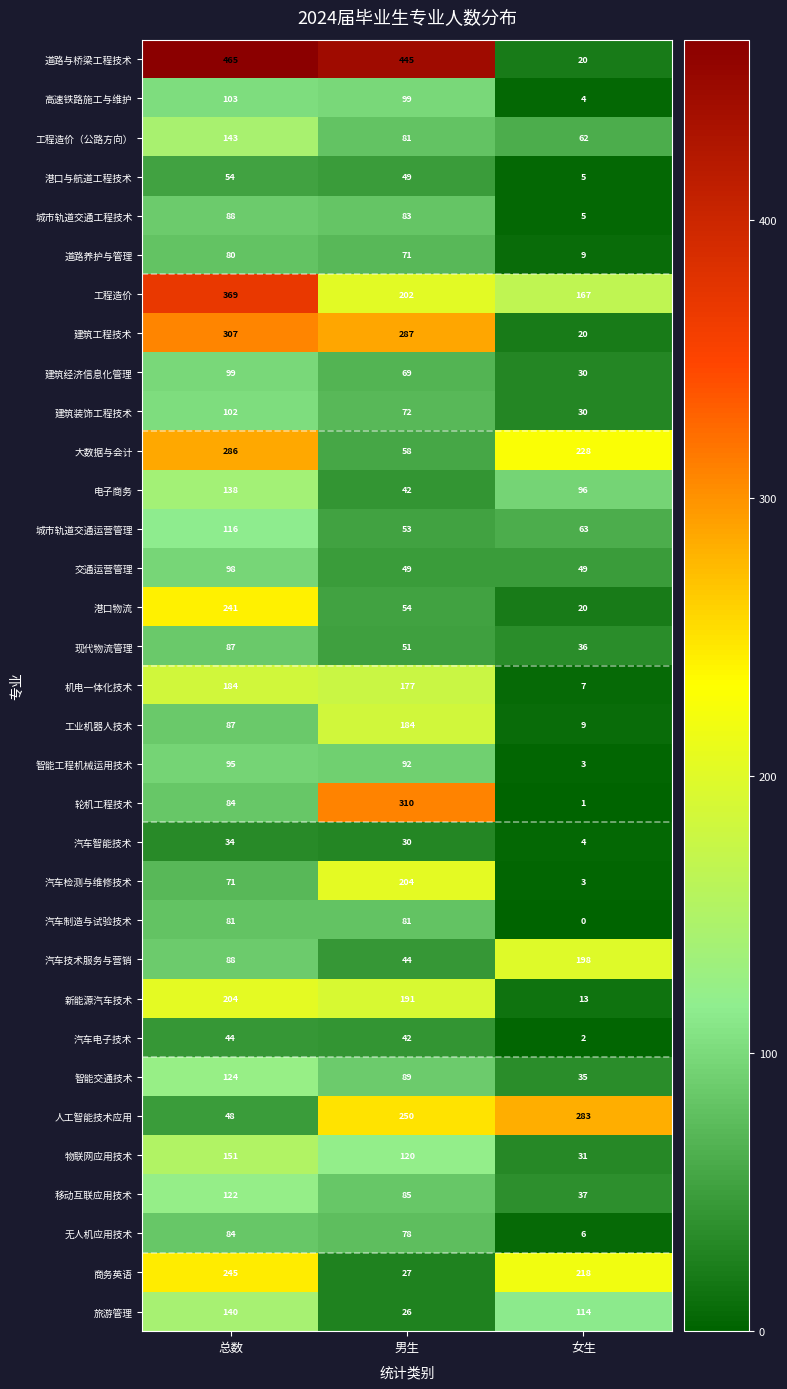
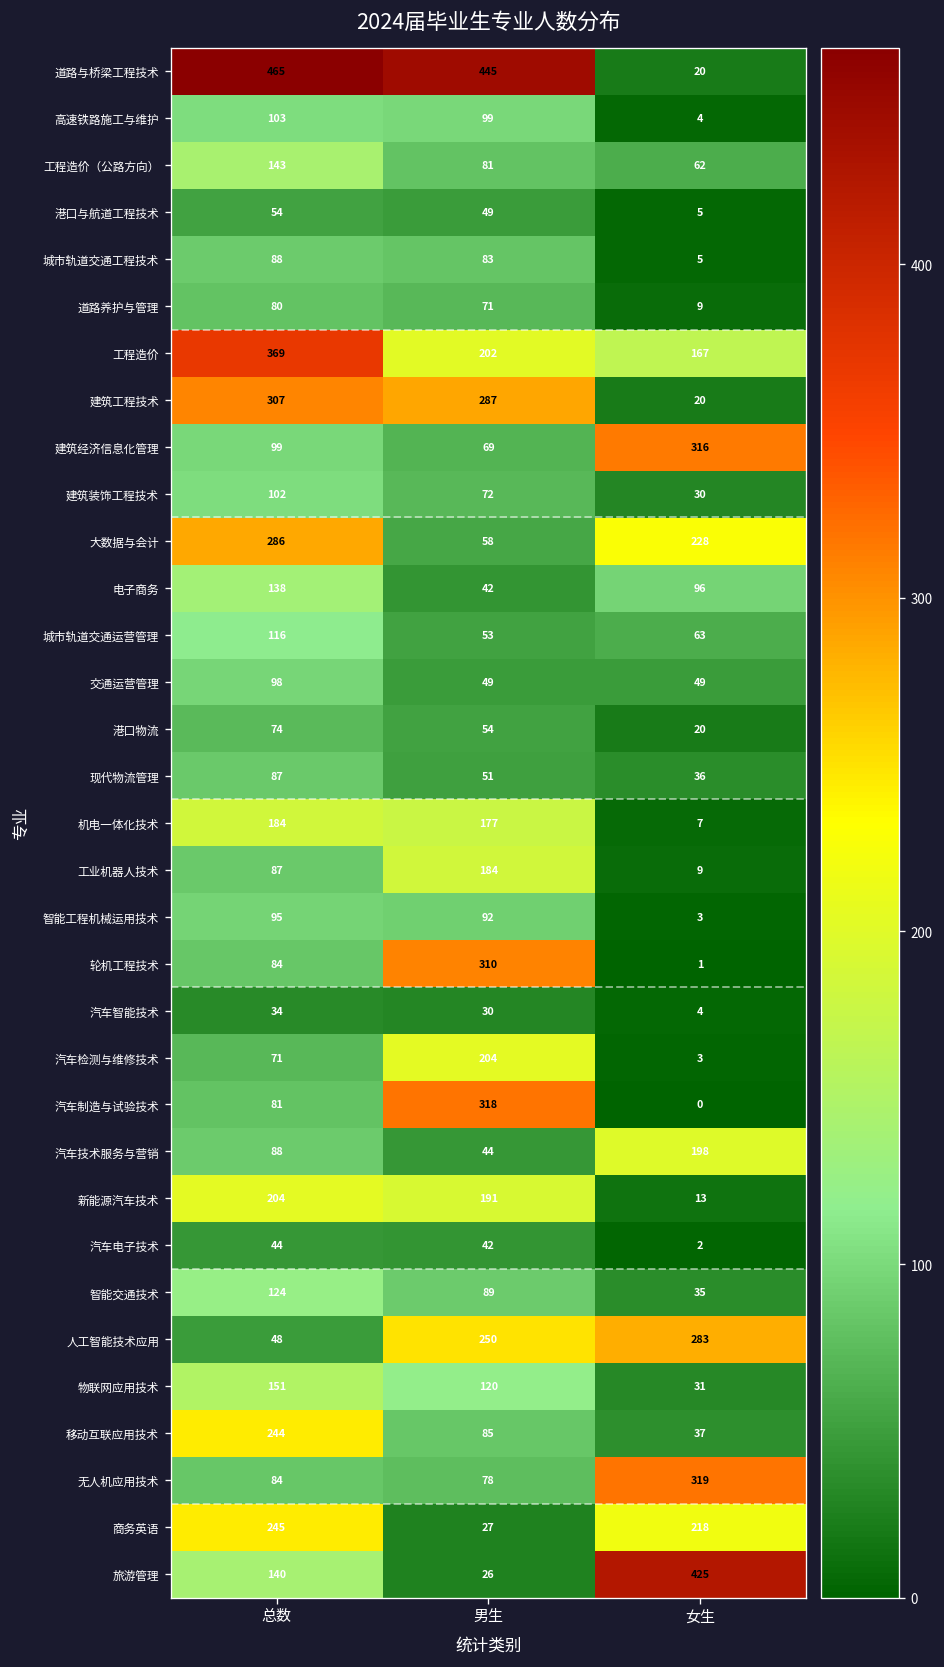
  {
    "道路与桥梁工程技术": {
      "总数": 465,
      "男生": 445,
      "女生": 20
    },
    "高速铁路施工与维护": {
      "总数": 103,
      "男生": 99,
      "女生": 4
    },
    "工程造价（公路方向）": {
      "总数": 143,
      "男生": 81,
      "女生": 62
    },
    "港口与航道工程技术": {
      "总数": 54,
      "男生": 49,
      "女生": 5
    },
    "城市轨道交通工程技术": {
      "总数": 88,
      "男生": 83,
      "女生": 5
    },
    "道路养护与管理": {
      "总数": 80,
      "男生": 71,
      "女生": 9
    },
    "工程造价": {
      "总数": 369,
      "男生": 202,
      "女生": 167
    },
    "建筑工程技术": {
      "总数": 307,
      "男生": 287,
      "女生": 20
    },
    "建筑经济信息化管理": {
      "总数": 99,
      "男生": 69,
-     "女生": 30
+     "女生": 316
    },
    "建筑装饰工程技术": {
      "总数": 102,
      "男生": 72,
      "女生": 30
    },
    "大数据与会计": {
      "总数": 286,
      "男生": 58,
      "女生": 228
    },
    "电子商务": {
      "总数": 138,
      "男生": 42,
      "女生": 96
    },
    "城市轨道交通运营管理": {
      "总数": 116,
      "男生": 53,
      "女生": 63
    },
    "交通运营管理": {
      "总数": 98,
      "男生": 49,
      "女生": 49
    },
    "港口物流": {
-     "总数": 241,
+     "总数": 74,
      "男生": 54,
      "女生": 20
    },
    "现代物流管理": {
      "总数": 87,
      "男生": 51,
      "女生": 36
    },
    "机电一体化技术": {
      "总数": 184,
      "男生": 177,
      "女生": 7
    },
    "工业机器人技术": {
      "总数": 87,
      "男生": 184,
      "女生": 9
    },
    "智能工程机械运用技术": {
      "总数": 95,
      "男生": 92,
      "女生": 3
    },
    "轮机工程技术": {
      "总数": 84,
      "男生": 310,
      "女生": 1
    },
    "汽车智能技术": {
      "总数": 34,
      "男生": 30,
      "女生": 4
    },
    "汽车检测与维修技术": {
      "总数": 71,
      "男生": 204,
      "女生": 3
    },
    "汽车制造与试验技术": {
      "总数": 81,
-     "男生": 81,
+     "男生": 318,
      "女生": 0
    },
    "汽车技术服务与营销": {
      "总数": 88,
      "男生": 44,
      "女生": 198
    },
    "新能源汽车技术": {
      "总数": 204,
      "男生": 191,
      "女生": 13
    },
    "汽车电子技术": {
      "总数": 44,
      "男生": 42,
      "女生": 2
    },
    "智能交通技术": {
      "总数": 124,
      "男生": 89,
      "女生": 35
    },
    "人工智能技术应用": {
      "总数": 48,
      "男生": 250,
      "女生": 283
    },
    "物联网应用技术": {
      "总数": 151,
      "男生": 120,
      "女生": 31
    },
    "移动互联应用技术": {
-     "总数": 122,
+     "总数": 244,
      "男生": 85,
      "女生": 37
    },
    "无人机应用技术": {
      "总数": 84,
      "男生": 78,
-     "女生": 6
+     "女生": 319
    },
    "商务英语": {
      "总数": 245,
      "男生": 27,
      "女生": 218
    },
    "旅游管理": {
      "总数": 140,
      "男生": 26,
-     "女生": 114
+     "女生": 425
    }
  }
